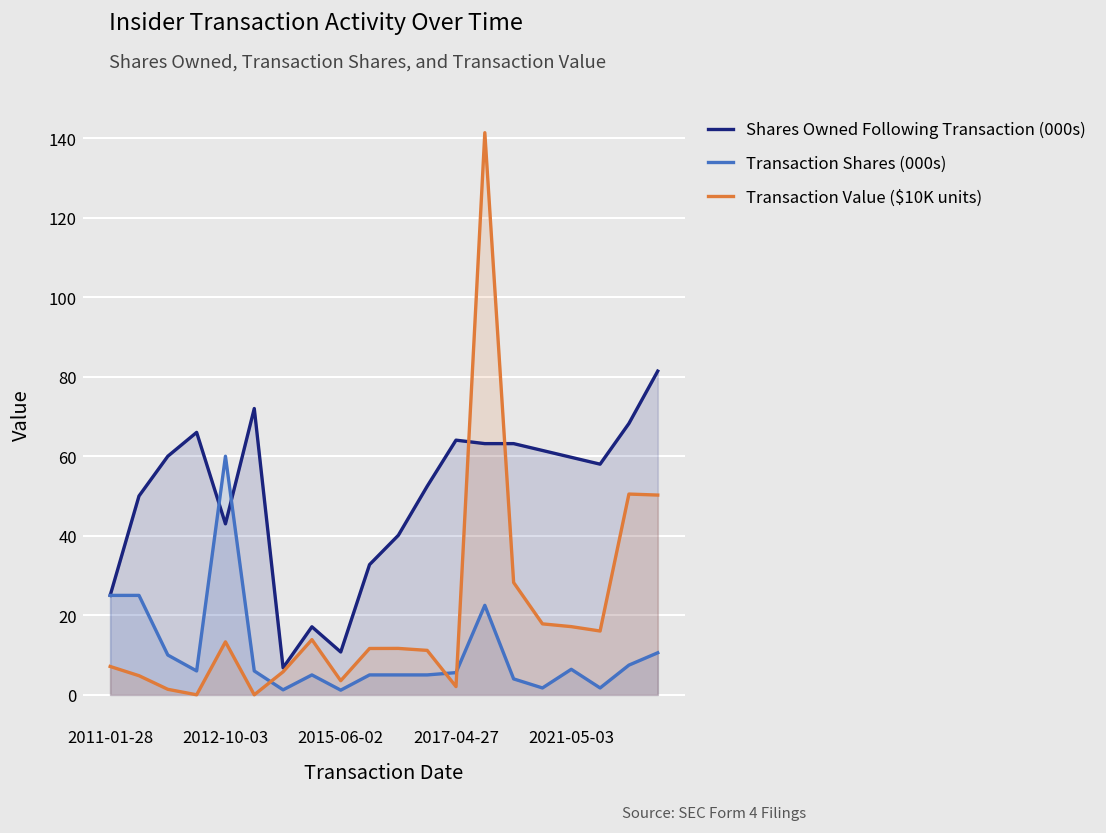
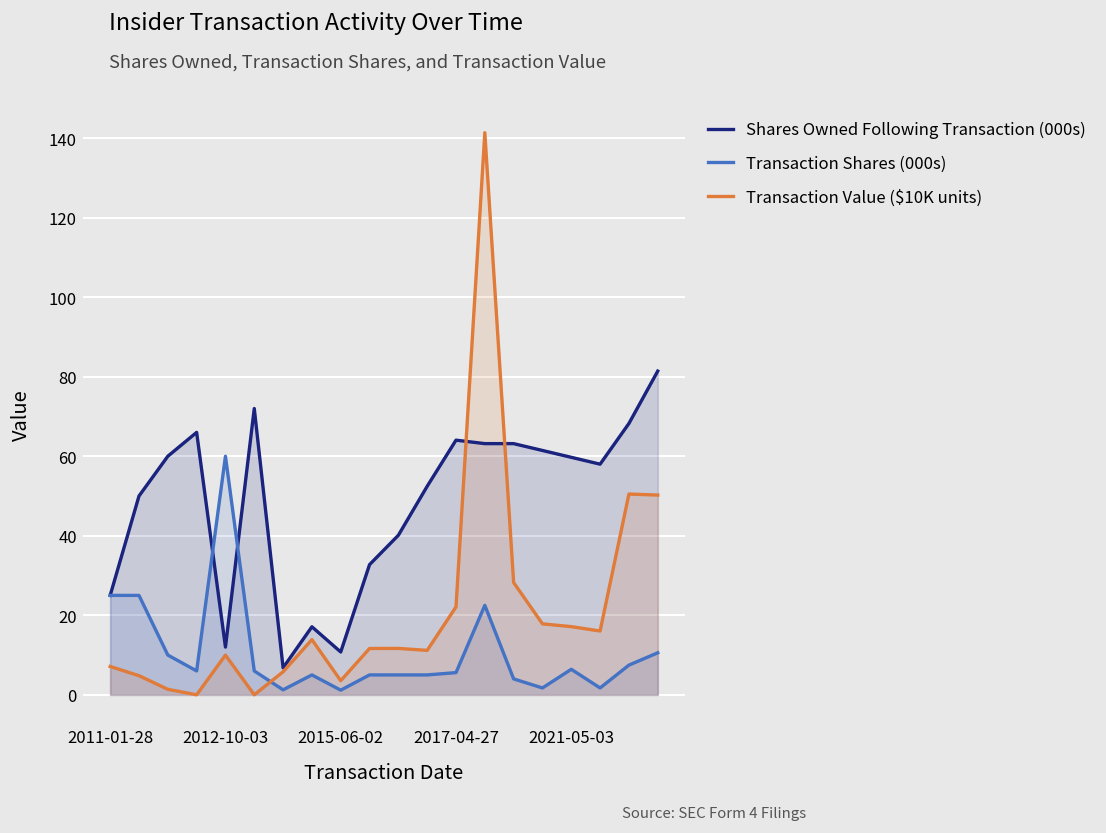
  {
    "Shares Owned Following Transaction (000s)": {
-     "2012-10-03": 43,
+     "2012-10-03": 12,
      "2015-06-02": 11,
      "2017-04-27": 64,
      "2021-05-03": 60
    },
    "Transaction Shares (000s)": {
      "2012-10-03": 60,
      "2015-06-02": 1,
      "2017-04-27": 6,
      "2021-05-03": 6
    },
    "Transaction Value ($10K units)": {
      "2011-01-28": 7,
-     "2012-10-03": 13,
+     "2012-10-03": 10,
      "2015-06-02": 4,
-     "2017-04-27": 2,
+     "2017-04-27": 22,
      "2021-05-03": 17
    }
  }
